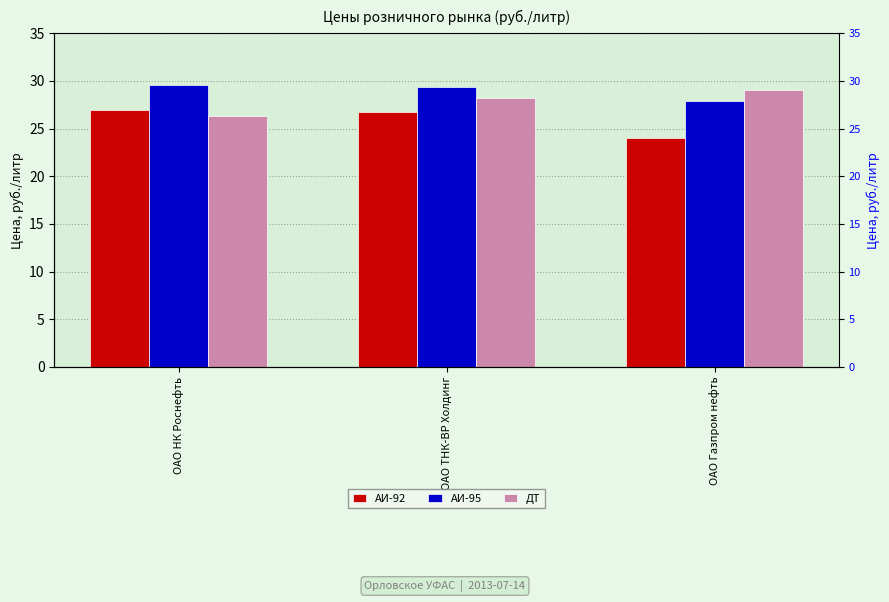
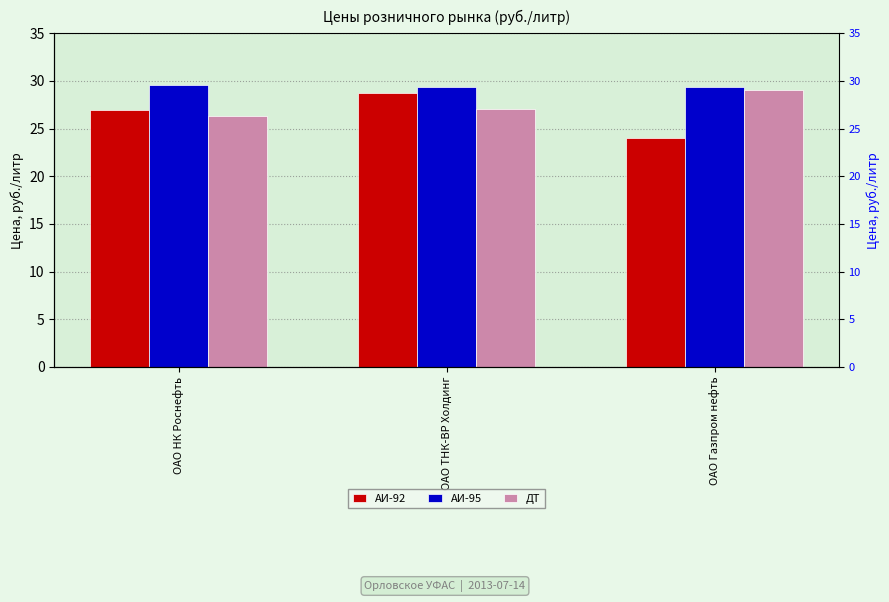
  {
    "АИ-92": {
      "ОАО НК Роснефть": 27,
-     "ОАО ТНК-ВР Холдинг": 27,
+     "ОАО ТНК-ВР Холдинг": 29,
      "ОАО Газпром нефть": 24
    },
    "АИ-95": {
      "ОАО НК Роснефть": 30,
      "ОАО ТНК-ВР Холдинг": 29,
-     "ОАО Газпром нефть": 28
+     "ОАО Газпром нефть": 29
    },
    "ДТ": {
      "ОАО НК Роснефть": 26,
-     "ОАО ТНК-ВР Холдинг": 28,
+     "ОАО ТНК-ВР Холдинг": 27,
      "ОАО Газпром нефть": 29
    }
  }
